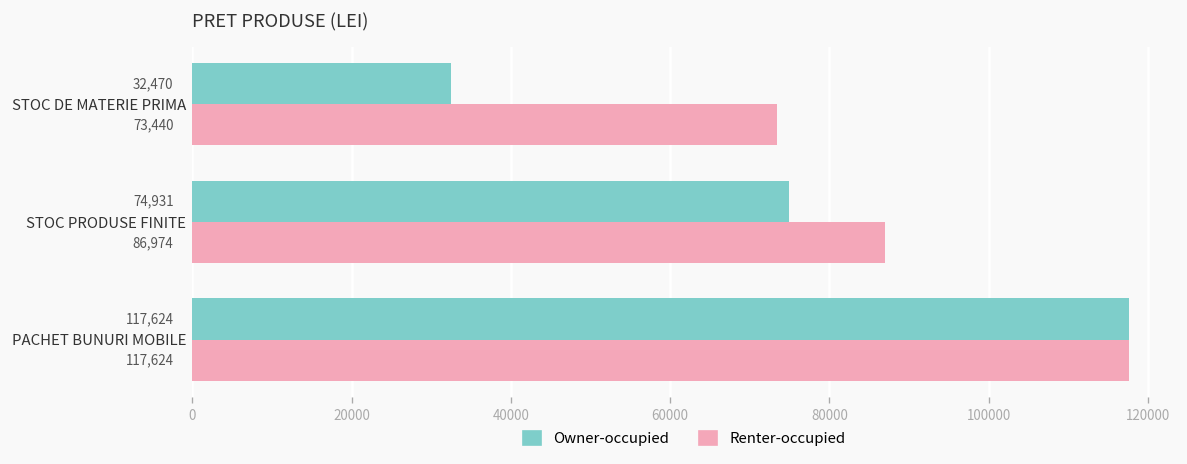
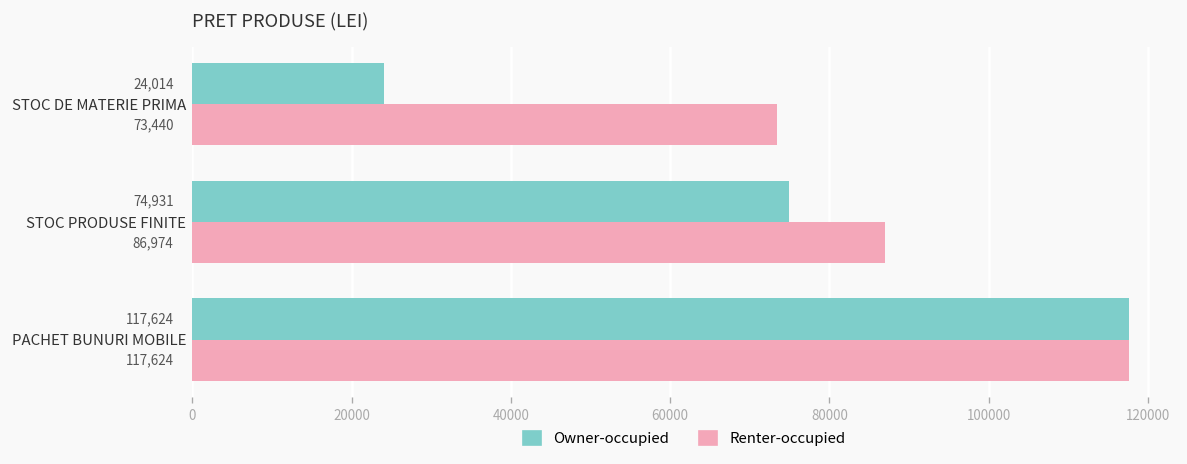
  {
    "Owner-occupied": {
-     "STOC DE MATERIE PRIMA": "32,470"
+     "STOC DE MATERIE PRIMA": "24,014"
    },
    "Renter-occupied": {
      "STOC DE MATERIE PRIMA": "73000",
      "STOC PRODUSE FINITE": "87000",
      "PACHET BUNURI MOBILE": "118000"
    }
  }
